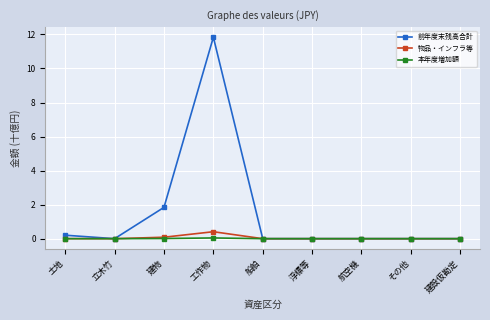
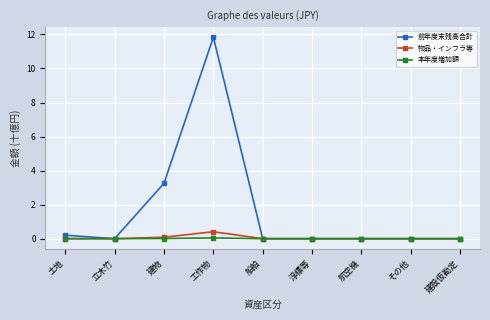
  {
    "前年度末残高合計": {
      "土地": 0.2,
-     "建物": 1.8,
+     "建物": 3.3,
      "工作物": 11.8
    },
    "物品・インフラ等": {
      "工作物": 0.4
    },
    "本年度増加額": {
      "工作物": 0.0
    }
  }
